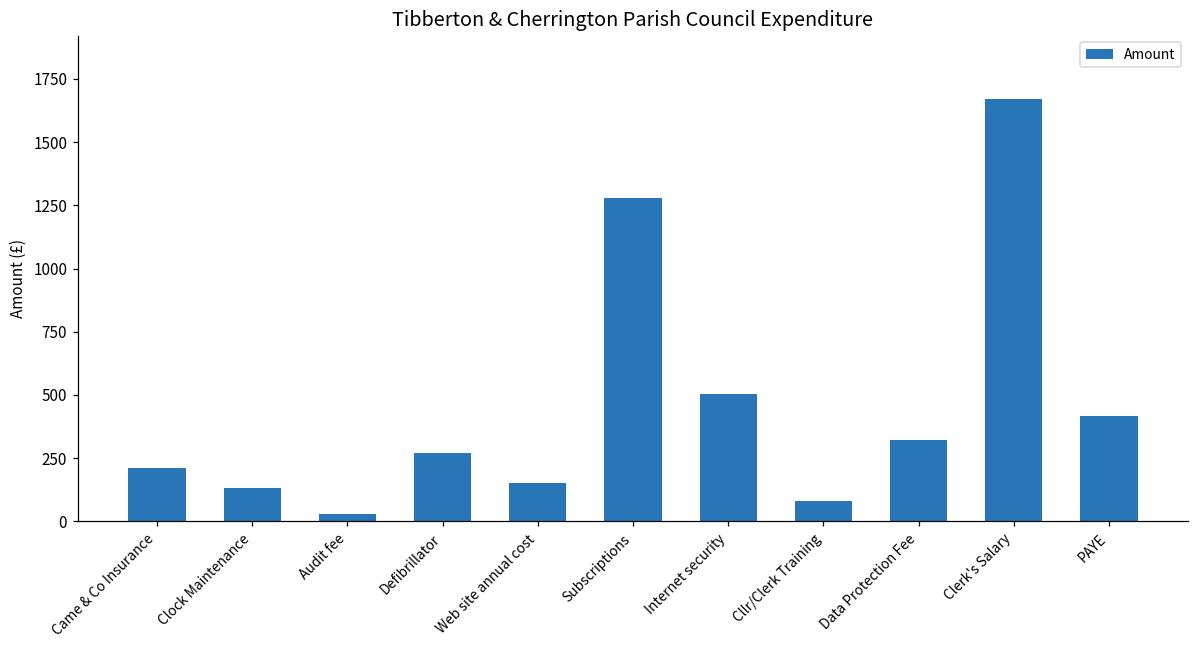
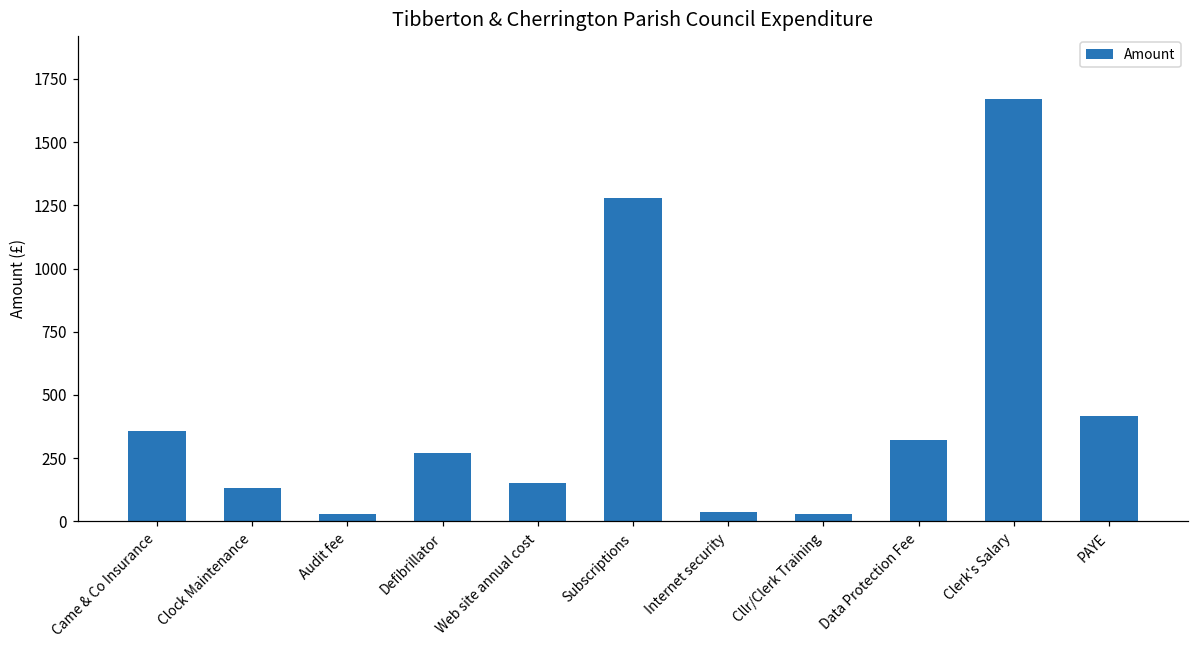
  {
-   "Came & Co Insurance": 210,
+   "Came & Co Insurance": 360,
    "Clock Maintenance": 130,
    "Audit fee": 30,
    "Defibrillator": 270,
    "Web site annual cost": 150,
    "Subscriptions": 1280,
-   "Internet security": 500,
-   "Cllr/Clerk Training": 80,
+   "Internet security": 40,
+   "Cllr/Clerk Training": 30,
    "Data Protection Fee": 320,
    "Clerk's Salary": 1670,
    "PAYE": 420
  }
